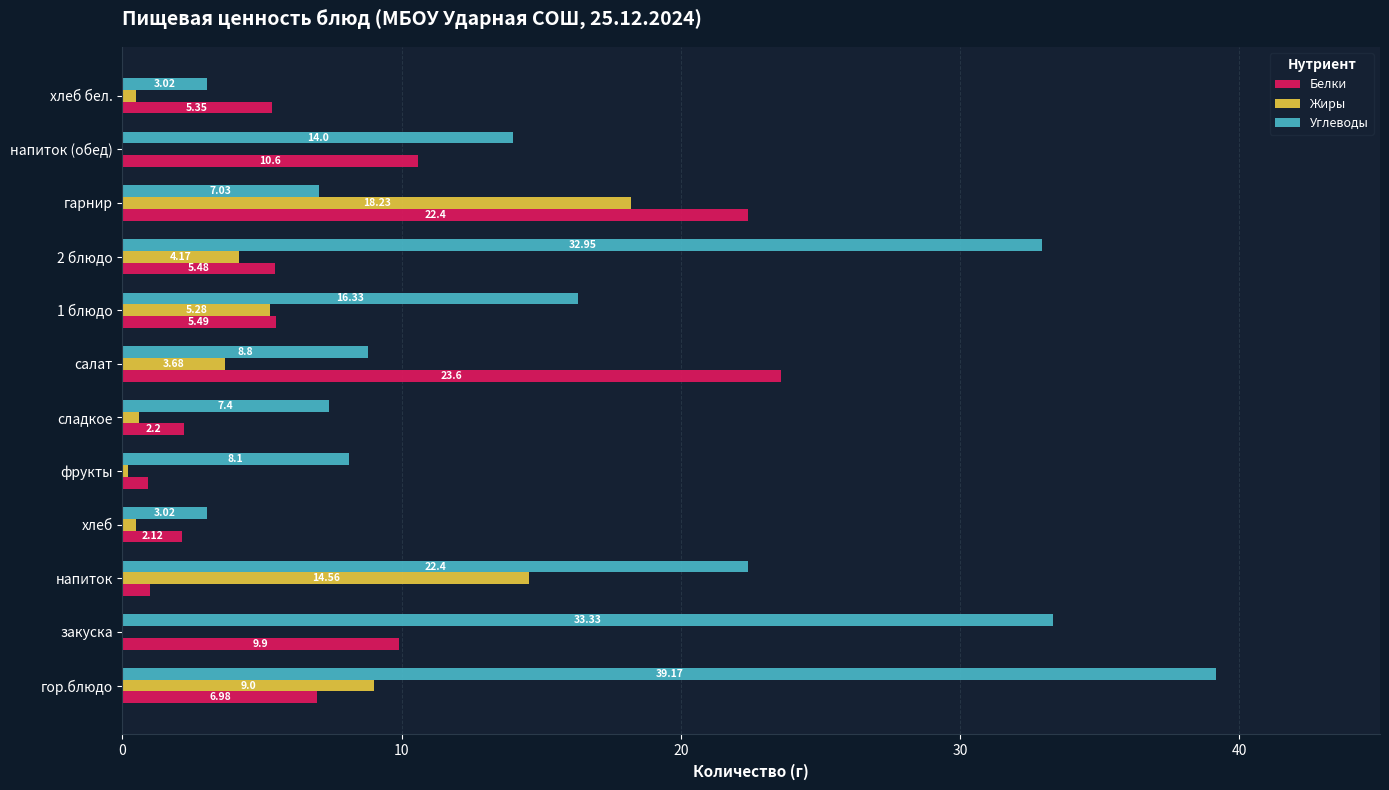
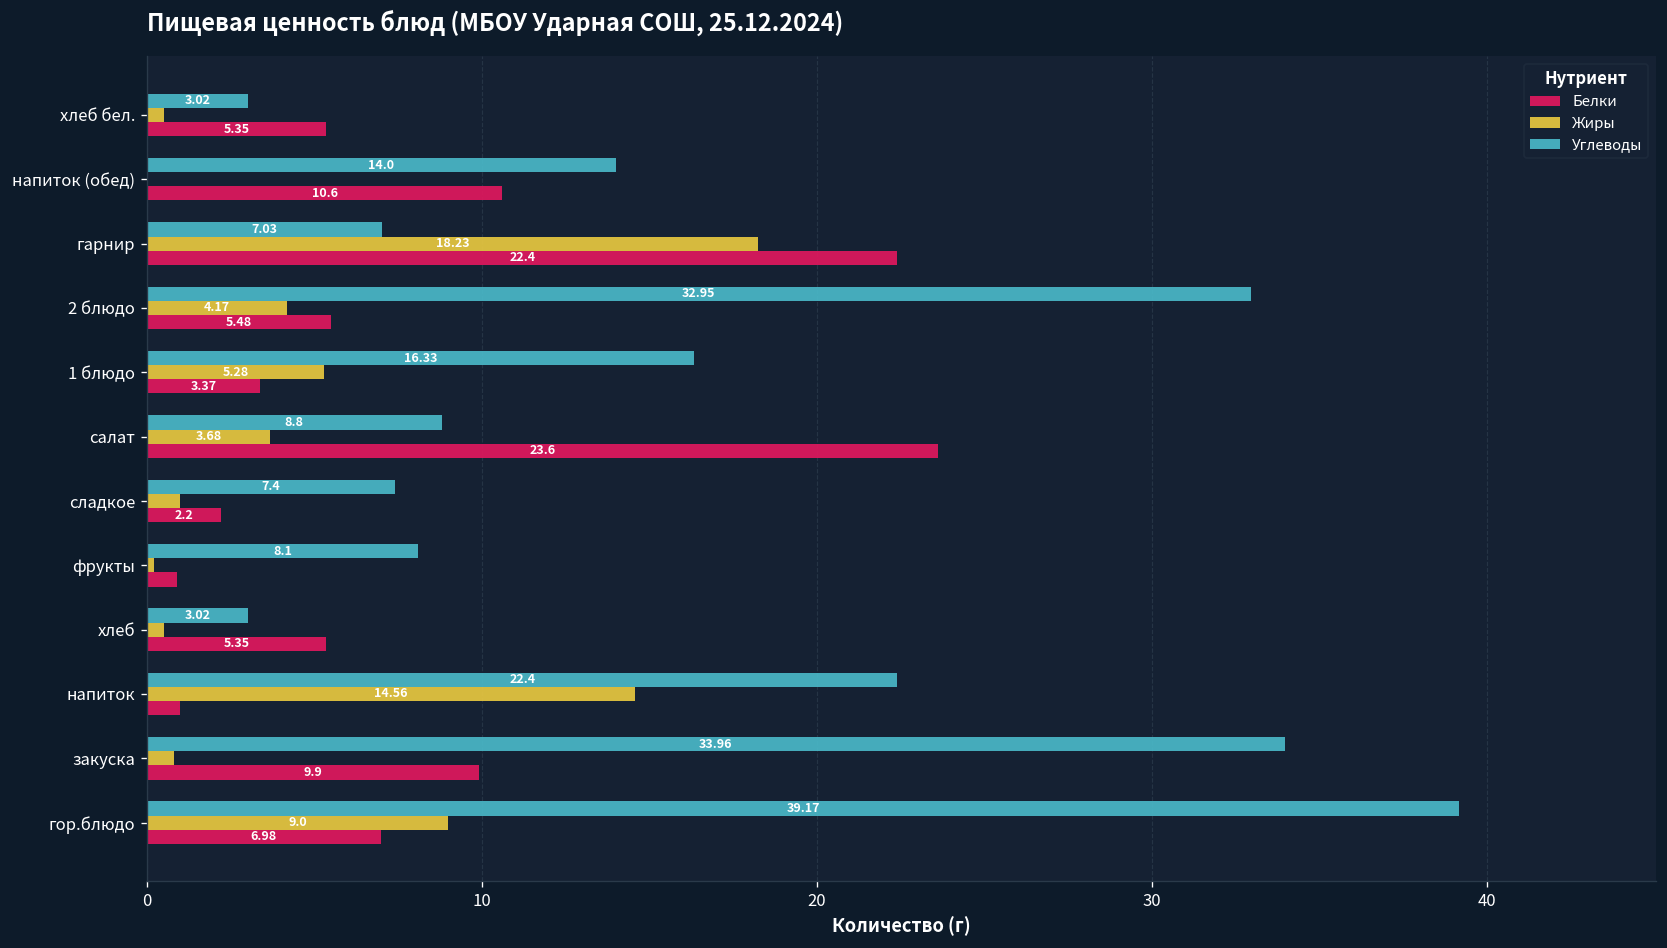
  {
    "Белки": {
      "хлеб бел.": 5.35,
      "напиток (обед)": 10.6,
      "гарнир": 22.4,
      "2 блюдо": 5.48,
-     "1 блюдо": 5.49,
+     "1 блюдо": 3.37,
      "салат": 23.6,
      "сладкое": 2.2,
-     "хлеб": 2.12,
+     "хлеб": 5.35,
      "закуска": 9.9,
      "гор.блюдо": 6.98
    },
    "Жиры": {
      "хлеб бел.": 0.5,
      "напиток (обед)": 0.0,
-     "сладкое": 0.6,
+     "сладкое": 1.0,
      "фрукты": 0.2,
      "хлеб": 0.5,
-     "закуска": 0.0
+     "закуска": 0.8
    },
    "Углеводы": {
      "хлеб бел.": 3.02,
      "напиток (обед)": 14.0,
      "гарнир": 7.03,
      "2 блюдо": 32.95,
      "1 блюдо": 16.33,
      "салат": 8.8,
      "сладкое": 7.4,
      "фрукты": 8.1,
      "хлеб": 3.02,
      "напиток": 22.4,
-     "закуска": 33.33,
+     "закуска": 33.96,
      "гор.блюдо": 39.17
    }
  }
